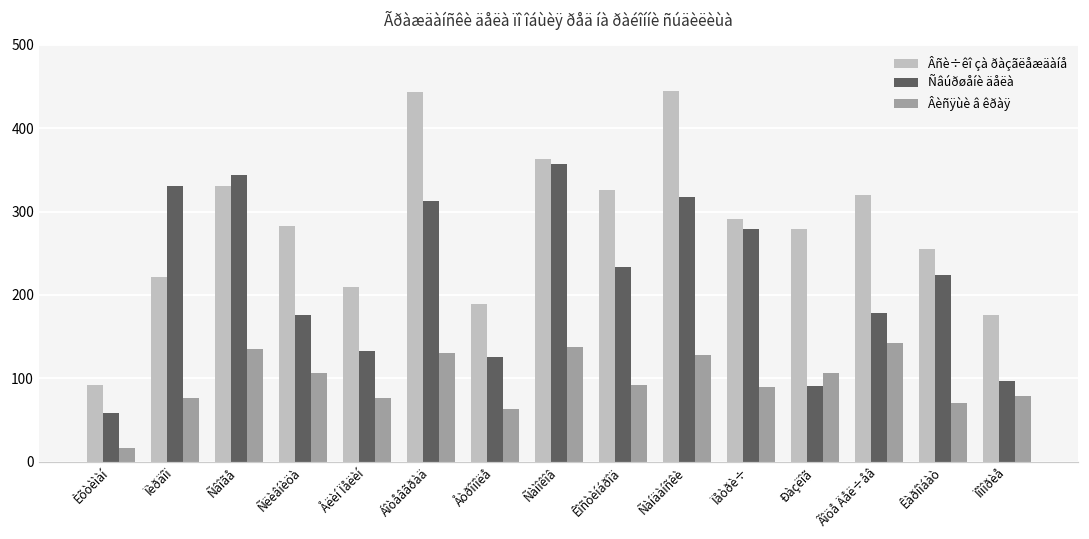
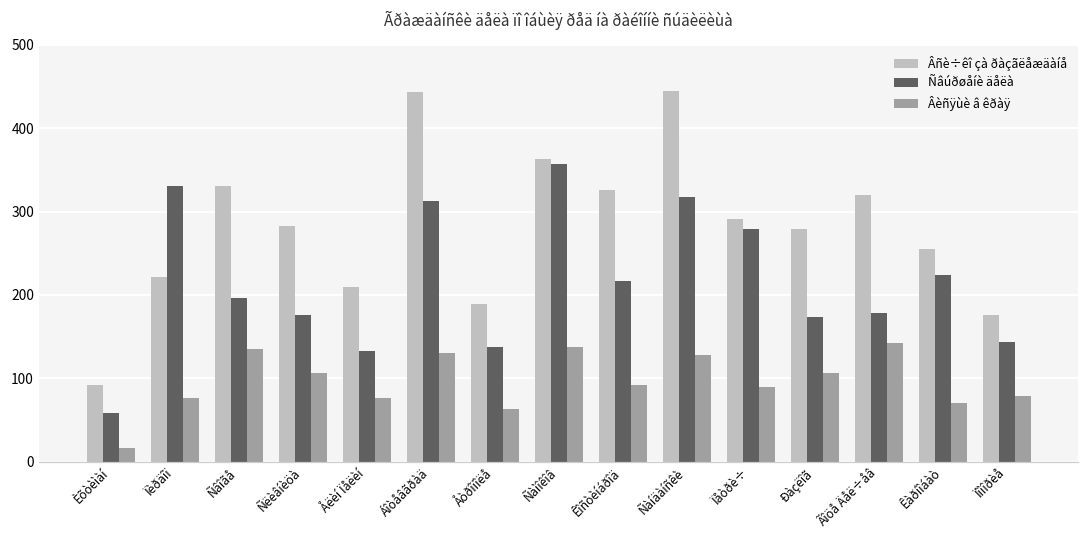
  {
    "Ñâúðøåíè äåëà": {
      "Èõòèìàí": 60,
      "Ïèðäîï": 330,
-     "Ñâîãå": 340,
+     "Ñâîãå": 200,
      "Ñëèâíèöà": 180,
      "Åëèí Ïåëèí": 130,
      "Áîòåâãðàä": 310,
-     "Åòðîïîëå": 130,
+     "Åòðîïîëå": 140,
      "Ñàìîêîâ": 360,
-     "Êîñòèíáðîä": 230,
+     "Êîñòèíáðîä": 220,
      "Ñàíäàíñêè": 320,
      "Ïåòðè÷": 280,
-     "Ðàçëîã": 90,
+     "Ðàçëîã": 170,
      "Ãîöå Äåë÷åâ": 180,
      "Êàðíîáàò": 220,
-     "Ïîìîðèå": 100
+     "Ïîìîðèå": 140
    }
  }
